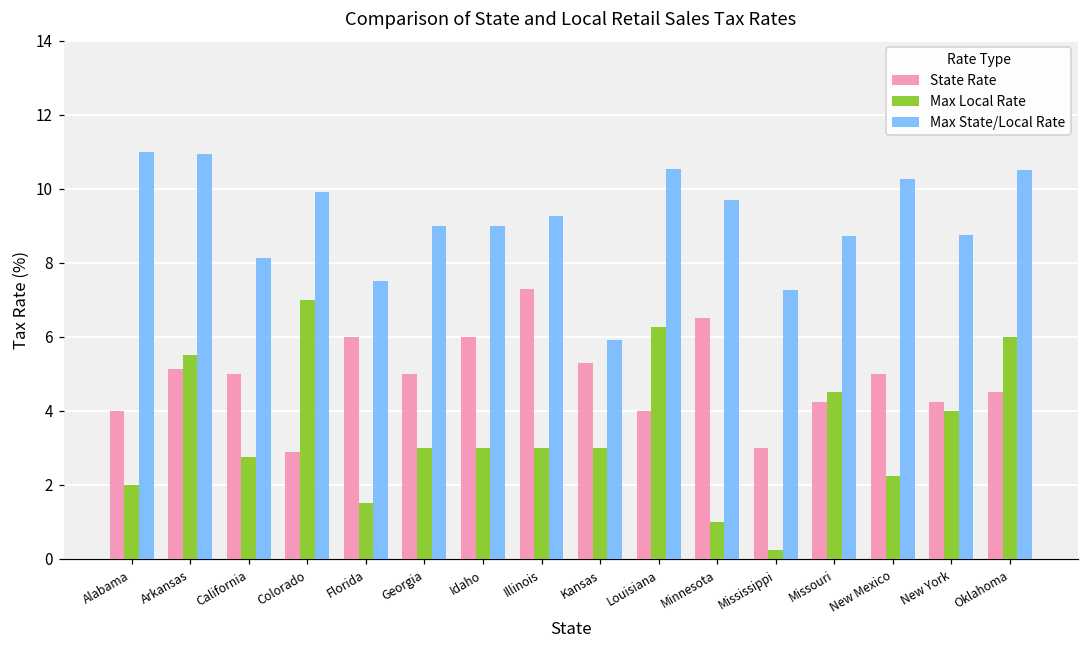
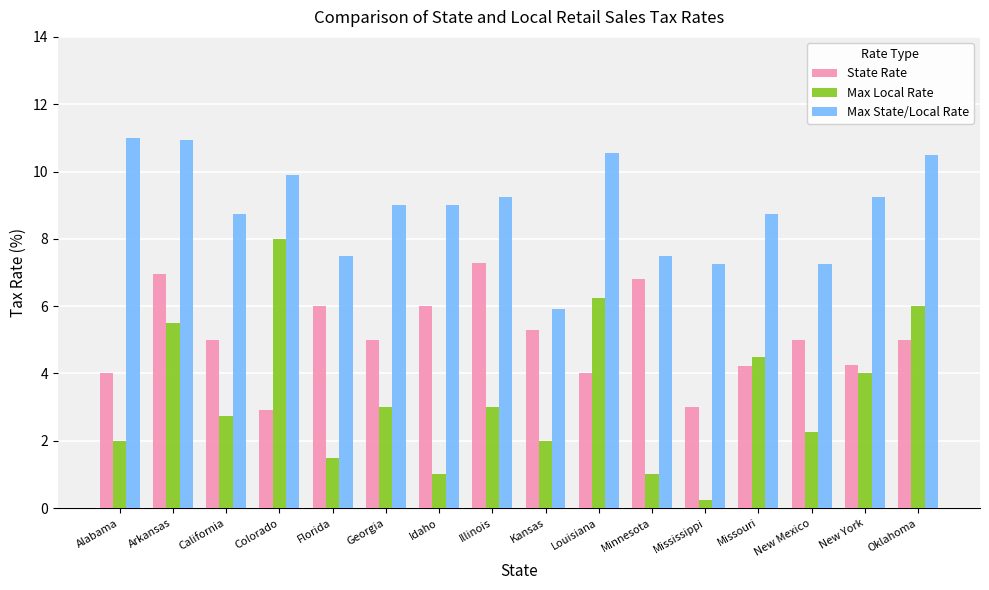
  {
    "State Rate": {
      "Alabama": 4.0,
-     "Arkansas": 5.1,
+     "Arkansas": 7.0,
      "California": 5.0,
      "Colorado": 2.9,
      "Florida": 6.0,
      "Georgia": 5.0,
      "Idaho": 6.0,
      "Illinois": 7.3,
      "Kansas": 5.3,
      "Louisiana": 4.0,
-     "Minnesota": 6.5,
+     "Minnesota": 6.8,
      "Mississippi": 3.0,
      "Missouri": 4.2,
      "New Mexico": 5.0,
      "New York": 4.3,
-     "Oklahoma": 4.5
+     "Oklahoma": 5.0
    },
    "Max Local Rate": {
      "Alabama": 2,
      "Arkansas": 5.5,
      "California": 2.8,
-     "Colorado": 7,
+     "Colorado": 8,
      "Florida": 1.5,
      "Georgia": 3,
-     "Idaho": 3,
+     "Idaho": 1,
      "Illinois": 3,
-     "Kansas": 3,
+     "Kansas": 2,
      "Louisiana": 6.3,
      "Minnesota": 1,
      "Mississippi": 0.3,
      "Missouri": 4.5,
      "New Mexico": 2.3,
      "New York": 4,
      "Oklahoma": 6
    },
    "Max State/Local Rate": {
      "Alabama": 11.0,
      "Arkansas": 10.9,
-     "California": 8.1,
+     "California": 8.8,
      "Colorado": 9.9,
      "Florida": 7.5,
      "Georgia": 9.0,
      "Idaho": 9.0,
      "Illinois": 9.3,
      "Kansas": 5.9,
      "Louisiana": 10.5,
-     "Minnesota": 9.7,
+     "Minnesota": 7.5,
      "Mississippi": 7.3,
      "Missouri": 8.7,
-     "New Mexico": 10.3,
-     "New York": 8.8,
+     "New Mexico": 7.3,
+     "New York": 9.2,
      "Oklahoma": 10.5
    }
  }
